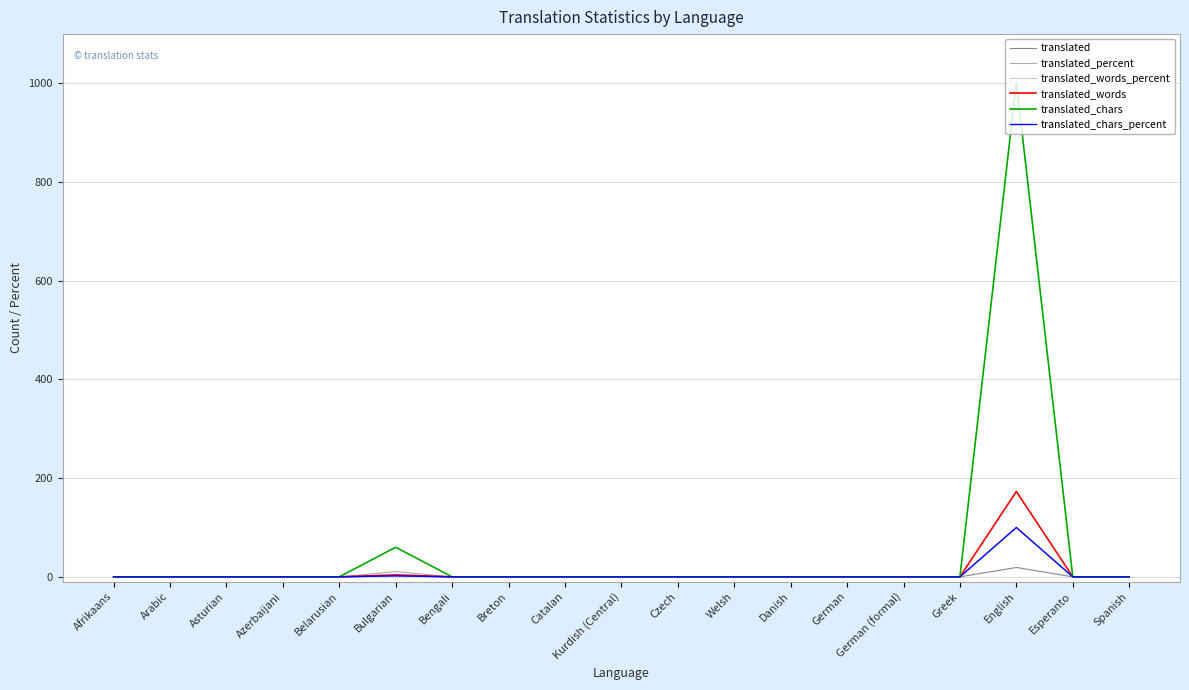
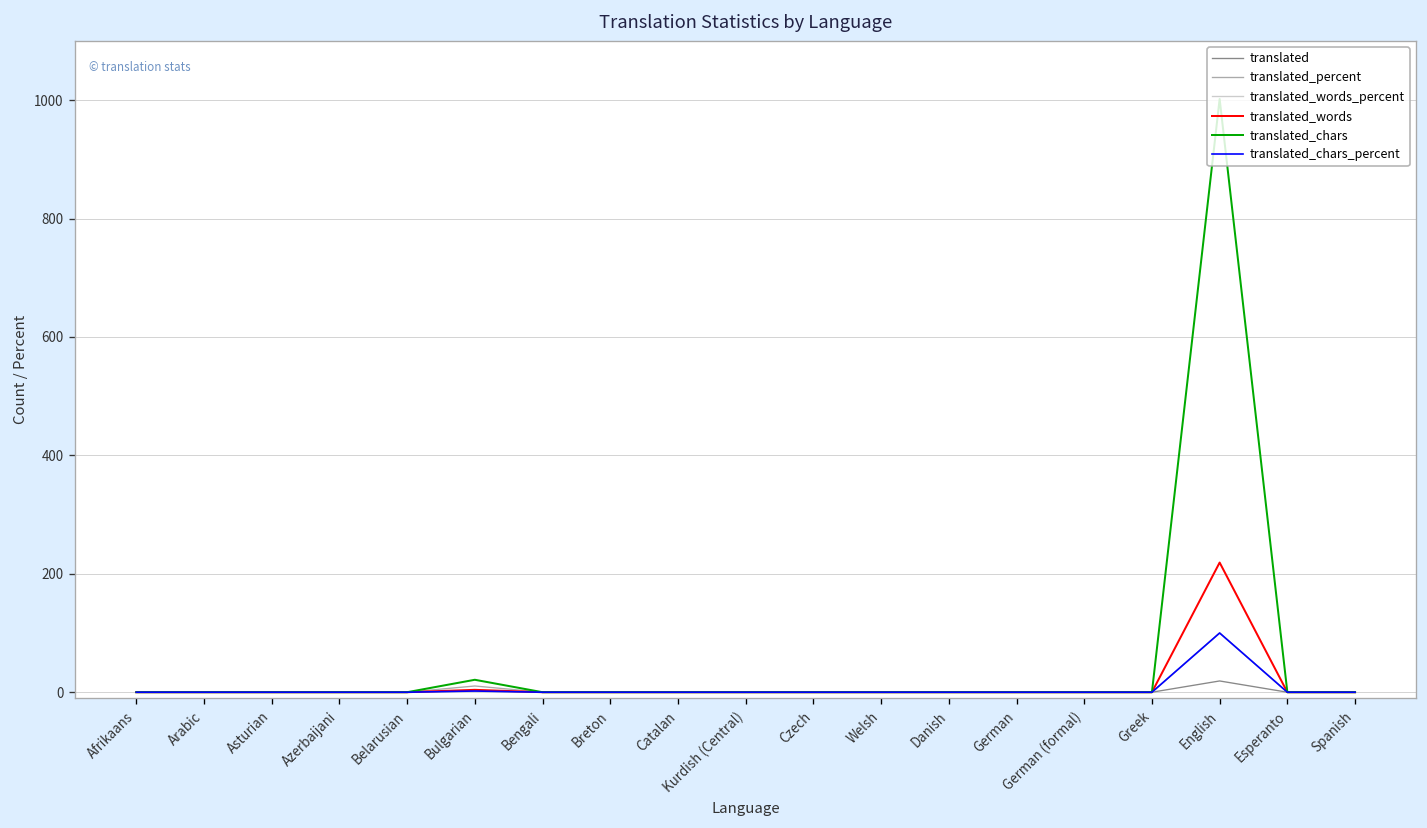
  {
    "translated_words": {
-     "English": 170
+     "English": 220
    },
    "translated_chars": {
-     "Bulgarian": 60
+     "Bulgarian": 20
    }
  }
